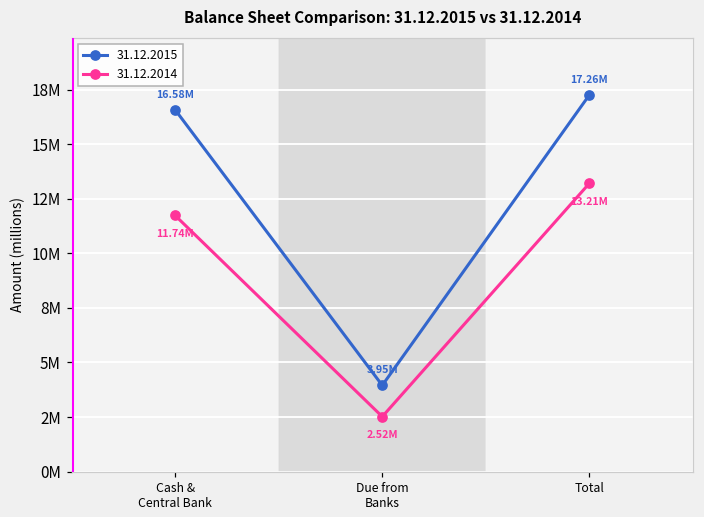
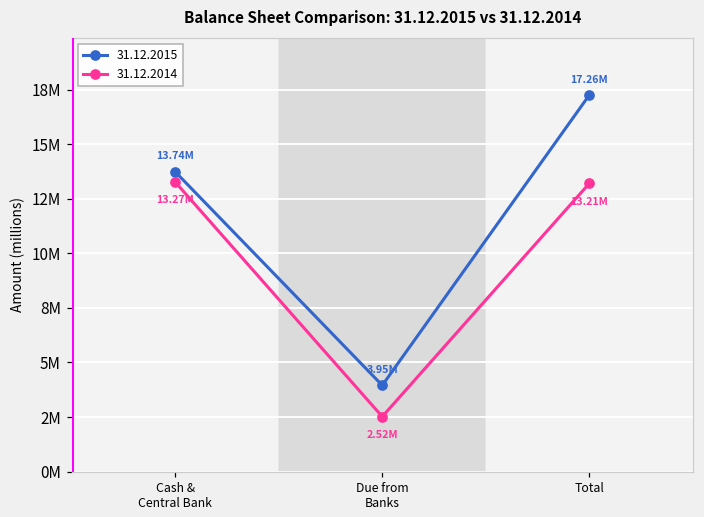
  {
    "31.12.2015": {
-     "Cash & Central Bank": "16.58M",
+     "Cash & Central Bank": "13.74M",
      "Due from Banks": "3.95M",
      "Total": "17.26M"
    },
    "31.12.2014": {
-     "Cash & Central Bank": "11.74M",
+     "Cash & Central Bank": "13.27M",
      "Due from Banks": "2.52M",
      "Total": "13.21M"
    }
  }
